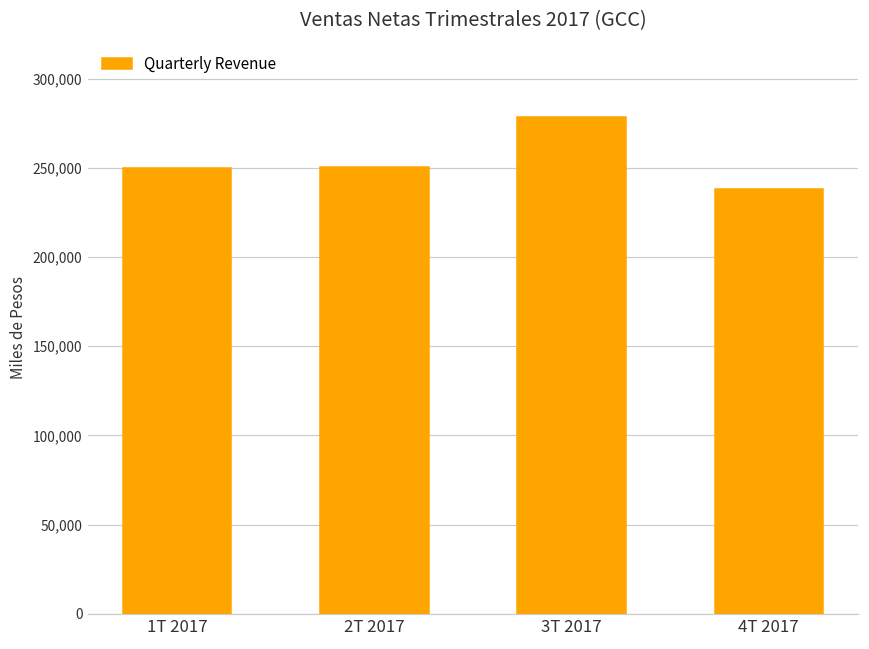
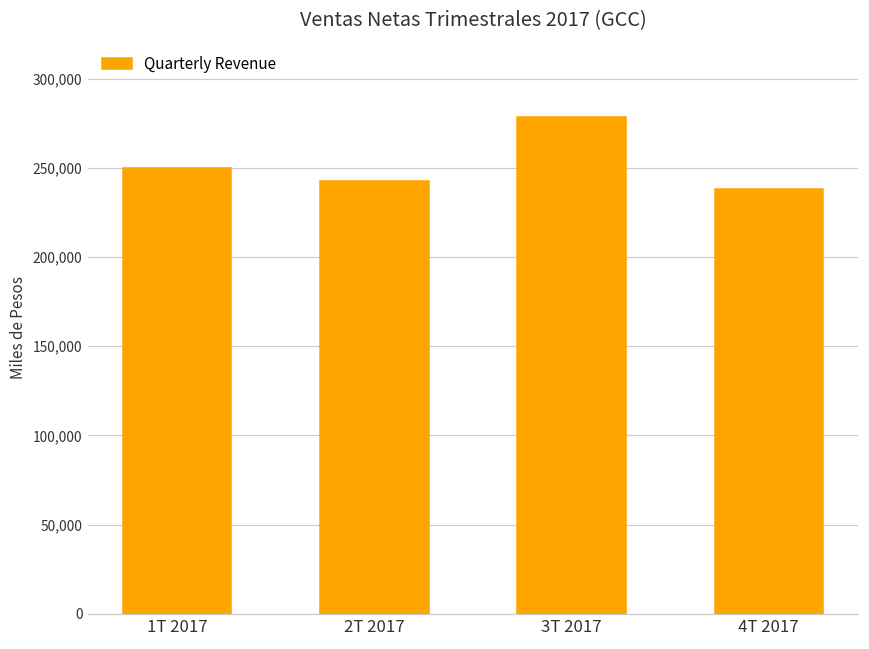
  {
    "1T 2017": "250,000",
-   "2T 2017": "251,000",
+   "2T 2017": "242,000",
    "3T 2017": "279,000",
    "4T 2017": "238,000"
  }
